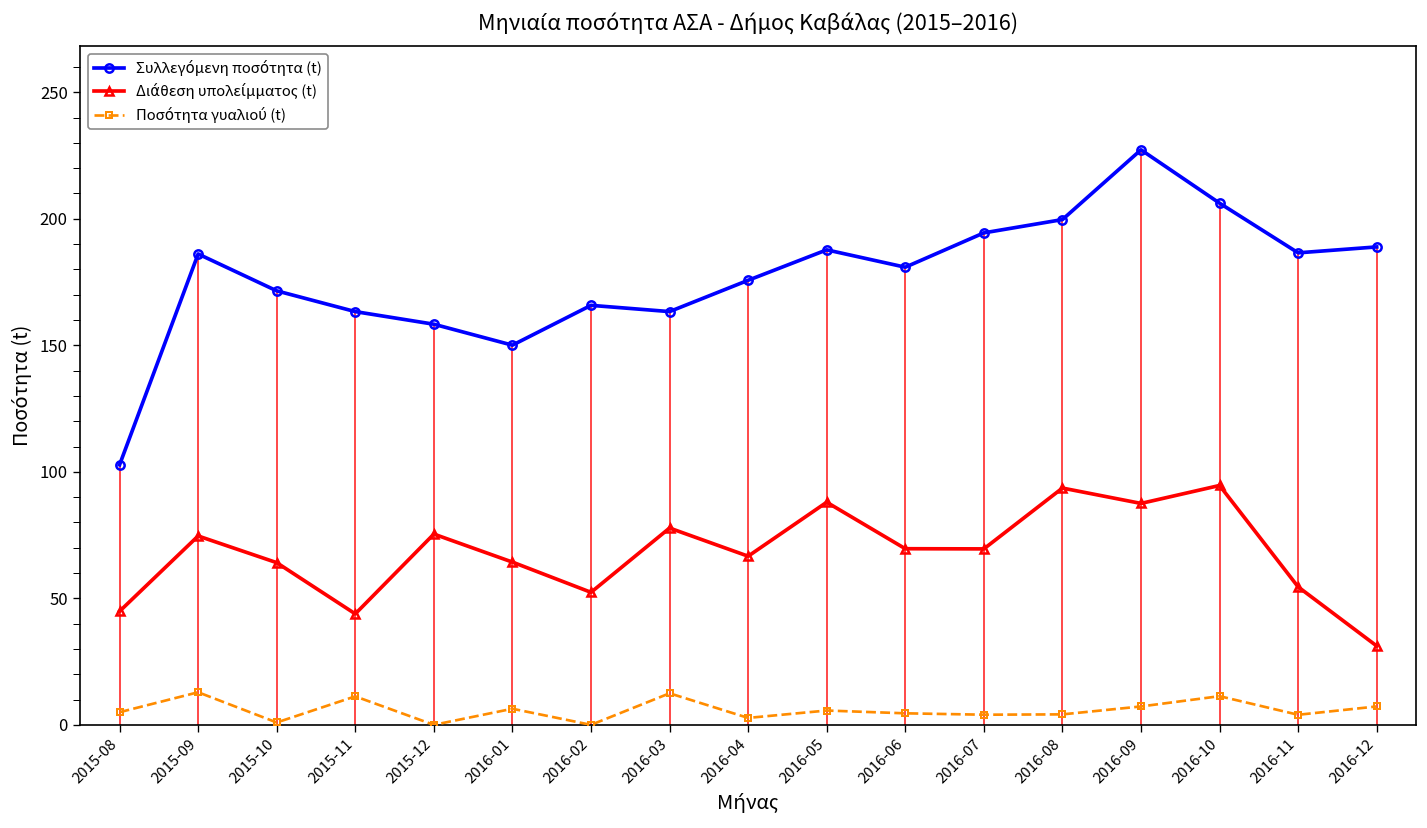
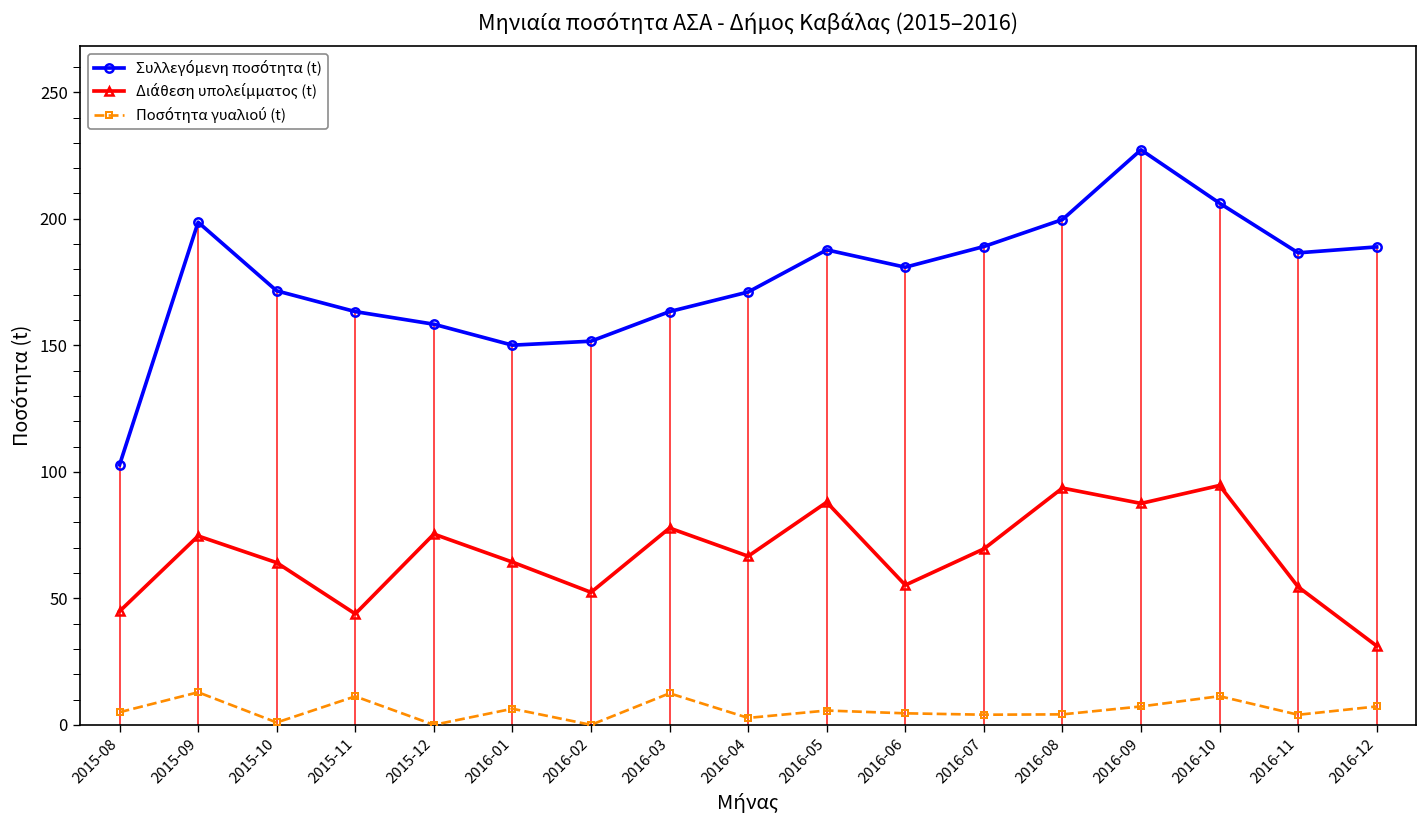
  {
    "Συλλεγόμενη ποσότητα (t)": {
      "2015-08": 103,
-     "2015-09": 186,
+     "2015-09": 199,
      "2015-10": 172,
      "2015-11": 163,
      "2015-12": 158,
      "2016-01": 150,
-     "2016-02": 166,
+     "2016-02": 152,
      "2016-03": 163,
-     "2016-04": 176,
+     "2016-04": 171,
      "2016-05": 188,
      "2016-06": 181,
-     "2016-07": 194,
+     "2016-07": 189,
      "2016-08": 200,
      "2016-09": 227,
      "2016-10": 206,
      "2016-11": 187,
      "2016-12": 189
    },
    "Διάθεση υπολείμματος (t)": {
      "2015-08": 45,
      "2015-09": 75,
      "2015-10": 64,
      "2015-11": 44,
      "2015-12": 75,
      "2016-01": 64,
      "2016-02": 52,
      "2016-03": 78,
      "2016-04": 67,
      "2016-05": 88,
-     "2016-06": 70,
+     "2016-06": 55,
      "2016-07": 70,
      "2016-08": 94,
      "2016-09": 88,
      "2016-10": 95,
      "2016-11": 55,
      "2016-12": 31
    },
    "Ποσότητα γυαλιού (t)": {
      "2015-08": 5,
      "2015-09": 13,
      "2015-10": 1,
      "2015-11": 11,
      "2015-12": 0,
      "2016-01": 6,
      "2016-02": 0,
      "2016-03": 12,
      "2016-04": 3,
      "2016-05": 6,
      "2016-06": 5,
      "2016-07": 4,
      "2016-08": 4,
      "2016-09": 7,
      "2016-10": 11,
      "2016-11": 4,
      "2016-12": 7
    }
  }
